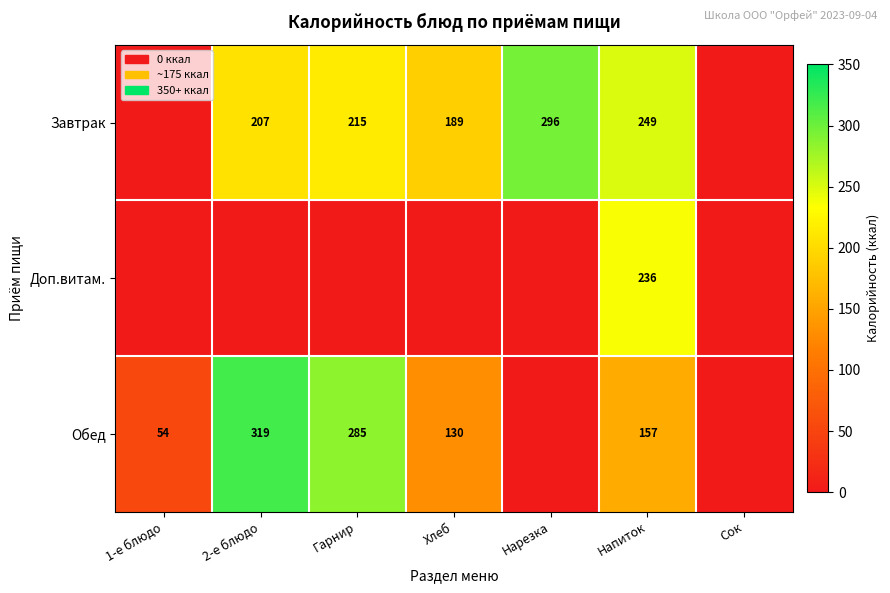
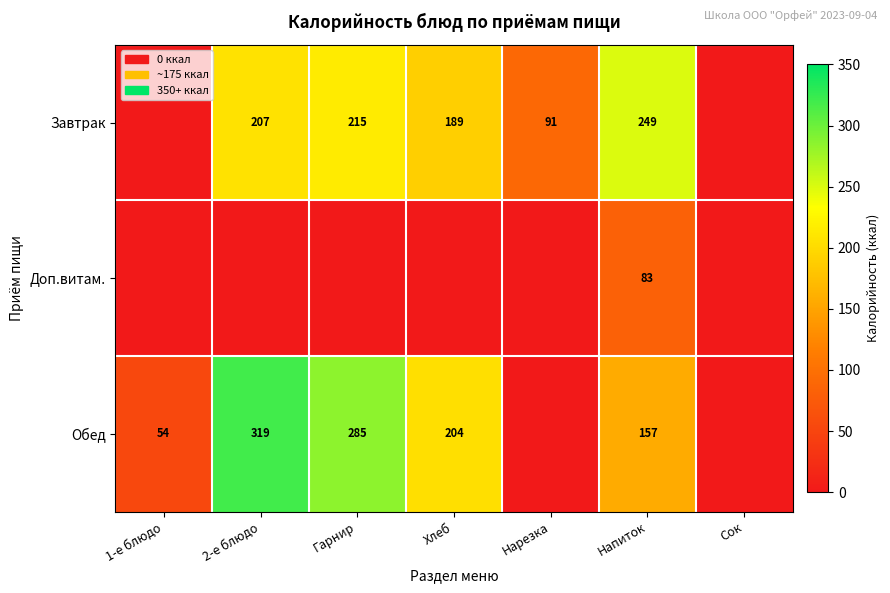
  {
    "Завтрак": {
      "2-е блюдо": 207,
      "Гарнир": 215,
      "Хлеб": 189,
-     "Нарезка": 296,
+     "Нарезка": 91,
      "Напиток": 249
    },
    "Доп.витам.": {
-     "Напиток": 236
+     "Напиток": 83
    },
    "Обед": {
      "1-е блюдо": 54,
      "2-е блюдо": 319,
      "Гарнир": 285,
-     "Хлеб": 130,
+     "Хлеб": 204,
      "Напиток": 157
    }
  }
